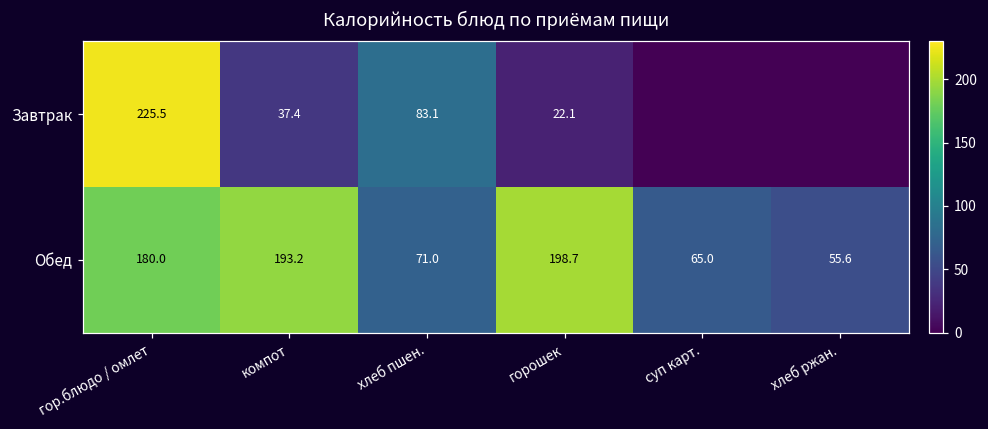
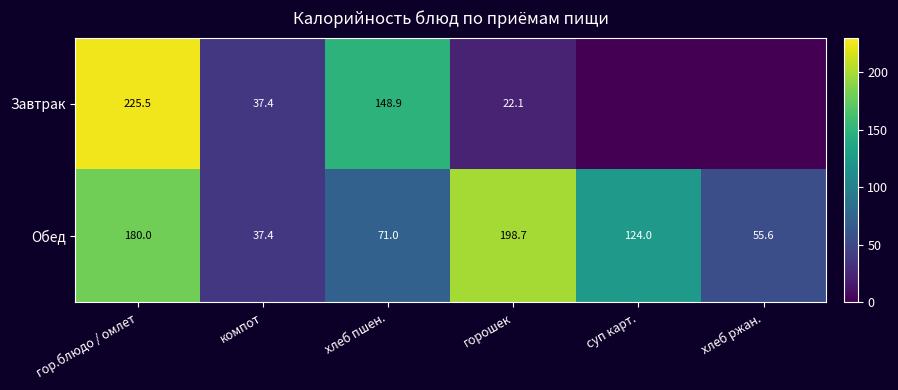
  {
    "Завтрак": {
      "гор.блюдо / омлет": 225.5,
      "компот": 37.4,
-     "хлеб пшен.": 83.1,
+     "хлеб пшен.": 148.9,
      "горошек": 22.1
    },
    "Обед": {
      "гор.блюдо / омлет": 180.0,
-     "компот": 193.2,
+     "компот": 37.4,
      "хлеб пшен.": 71.0,
      "горошек": 198.7,
-     "суп карт.": 65.0,
+     "суп карт.": 124.0,
      "хлеб ржан.": 55.6
    }
  }
